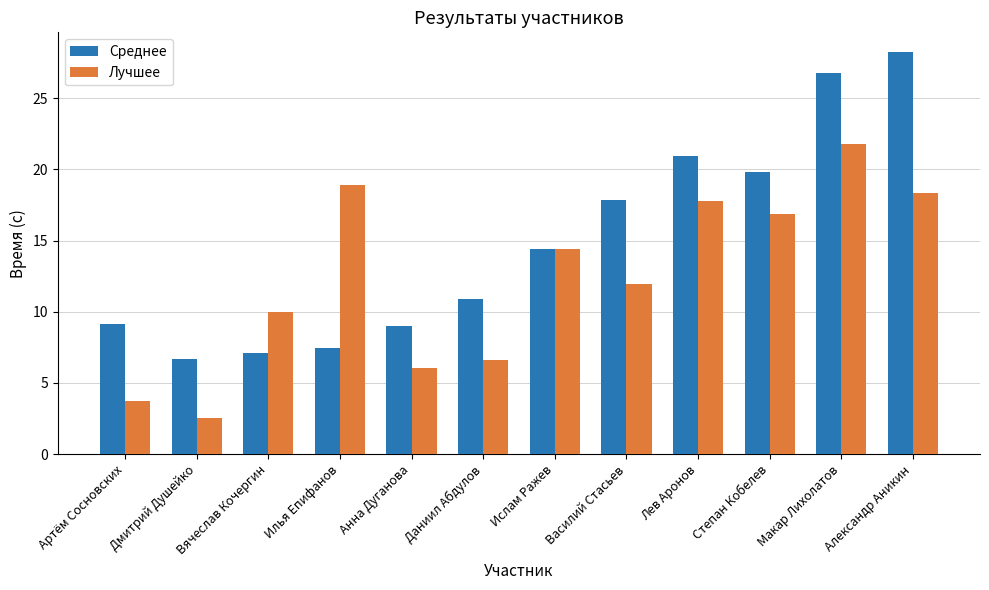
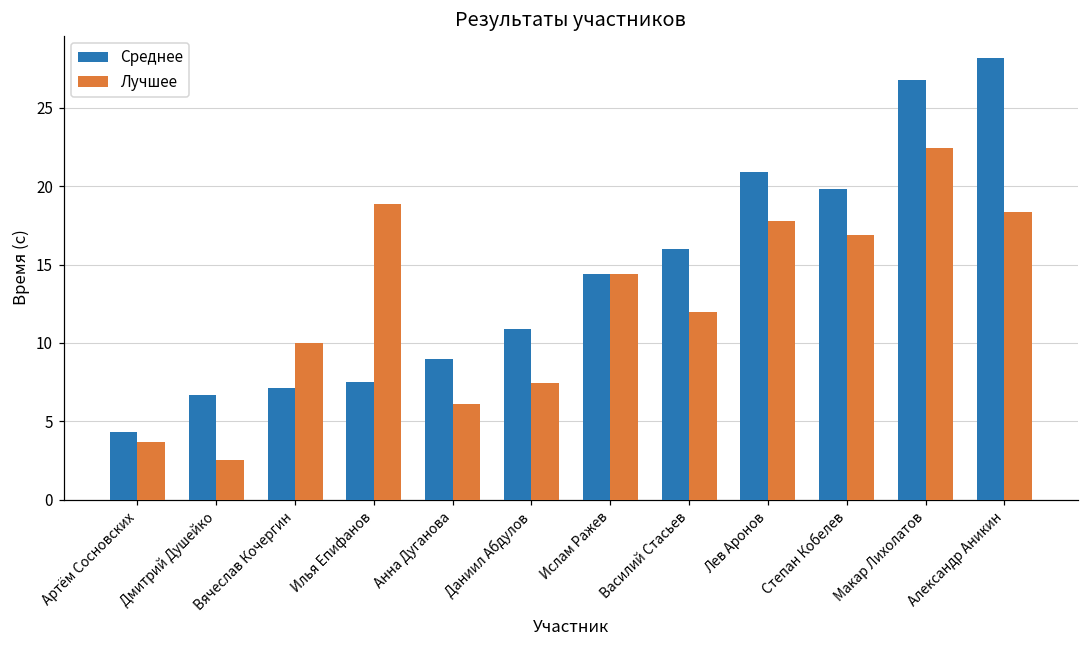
  {
    "Среднее": {
-     "Артём Сосновских": 9.1,
+     "Артём Сосновских": 4.3,
      "Дмитрий Душейко": 6.7,
      "Вячеслав Кочергин": 7.1,
      "Илья Епифанов": 7.5,
      "Анна Дуганова": 9.0,
      "Даниил Абдулов": 10.9,
      "Ислам Ражев": 14.4,
-     "Василий Стасьев": 17.8,
+     "Василий Стасьев": 16.0,
      "Лев Аронов": 20.9,
      "Степан Кобелев": 19.8,
      "Макар Лихолатов": 26.8,
      "Александр Аникин": 28.2
    },
    "Лучшее": {
      "Артём Сосновских": 3.7,
      "Дмитрий Душейко": 2.6,
      "Вячеслав Кочергин": 10.0,
      "Илья Епифанов": 18.9,
      "Анна Дуганова": 6.1,
-     "Даниил Абдулов": 6.6,
+     "Даниил Абдулов": 7.4,
      "Ислам Ражев": 14.4,
      "Василий Стасьев": 12.0,
      "Лев Аронов": 17.8,
      "Степан Кобелев": 16.9,
-     "Макар Лихолатов": 21.8,
+     "Макар Лихолатов": 22.4,
      "Александр Аникин": 18.4
    }
  }
